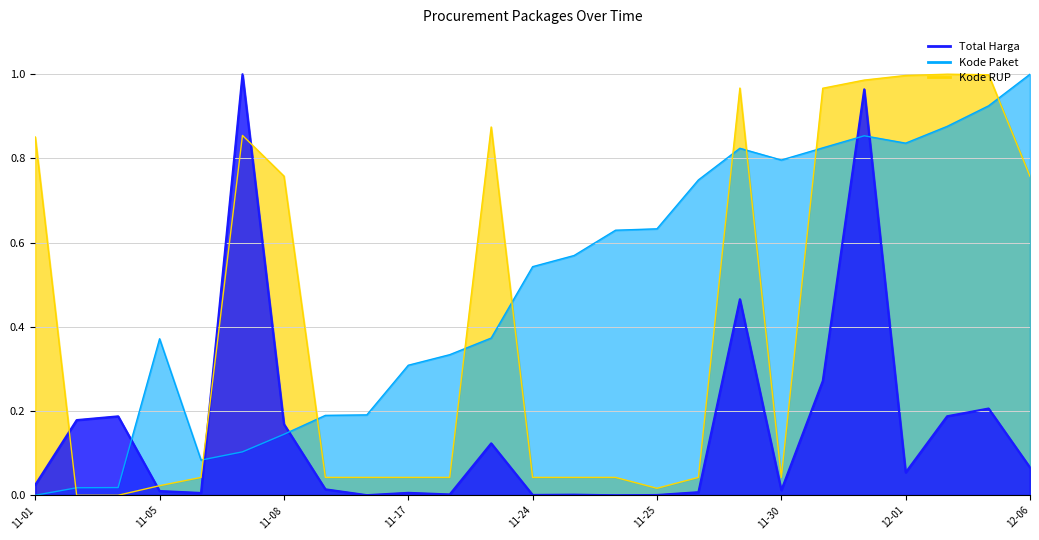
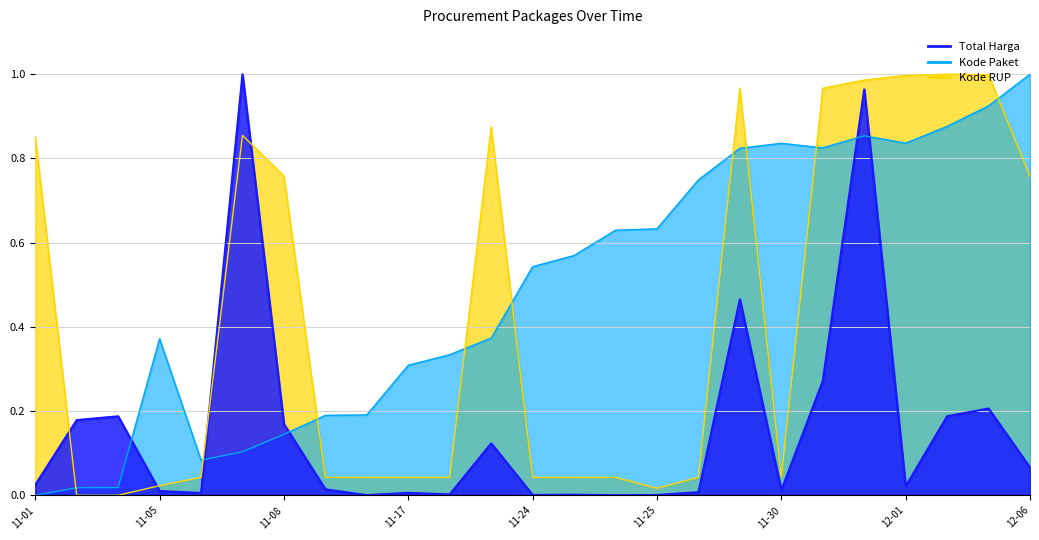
  {
    "Total Harga": {
      "11-01": 0.02,
      "11-05": 0.01,
      "11-08": 0.17,
      "11-17": 0.01,
      "11-24": 0.00,
      "11-25": 0.00,
      "11-30": 0.01,
-     "12-01": 0.05,
+     "12-01": 0.02,
      "12-06": 0.07
    },
    "Kode RUP": {
      "11-01": 0.85,
      "11-05": 0.02,
      "11-08": 0.76,
      "11-17": 0.04,
      "11-24": 0.04,
      "11-25": 0.02,
      "11-30": 0.04,
      "12-01": 1.00,
      "12-06": 0.76
    },
    "Kode Paket": {
      "11-01": 0.00,
      "11-05": 0.37,
      "11-08": 0.14,
      "11-17": 0.31,
      "11-24": 0.54,
      "11-25": 0.63,
-     "11-30": 0.80,
+     "11-30": 0.84,
      "12-01": 0.84,
      "12-06": 1.00
    }
  }
